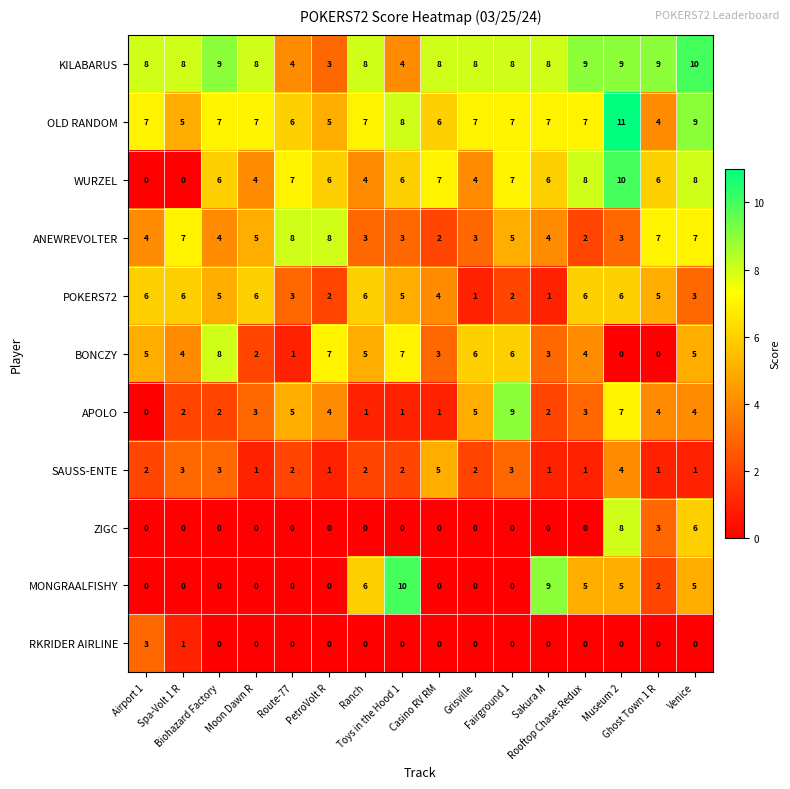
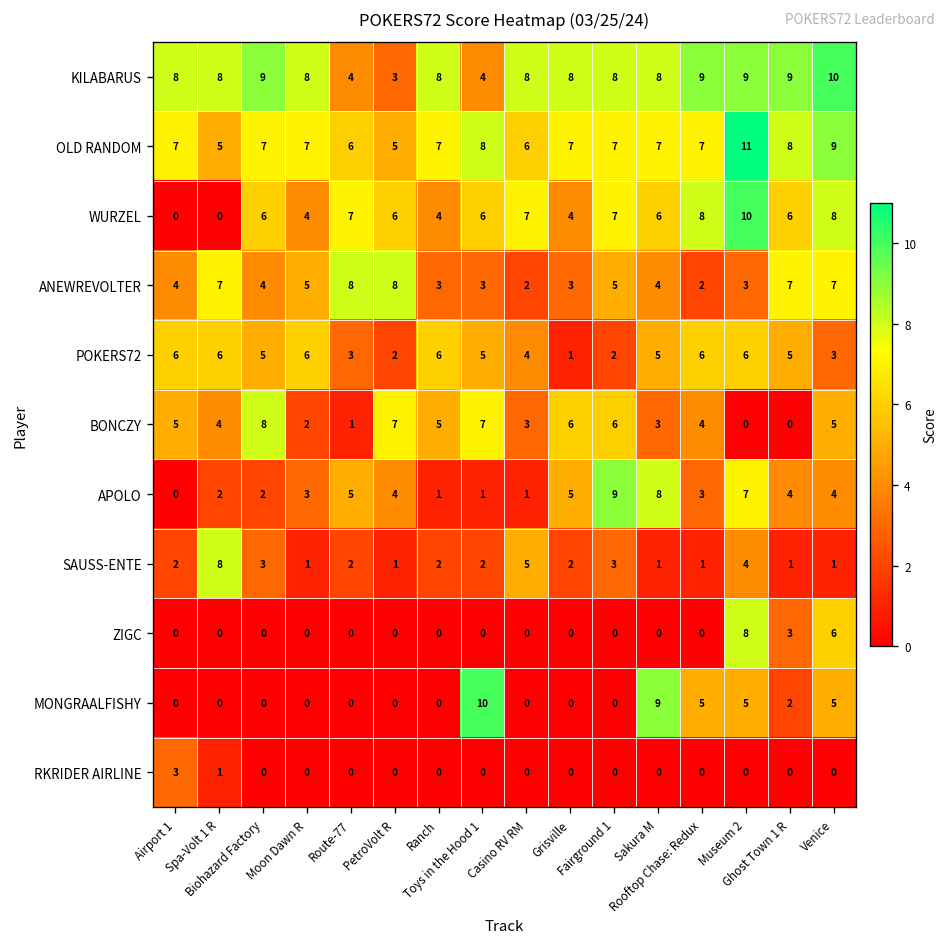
  {
    "KILABARUS": {
      "Airport 1": 8,
      "Spa-Volt 1 R": 8,
      "Biohazard Factory": 9,
      "Moon Dawn R": 8,
      "Route-77": 4,
      "PetroVolt R": 3,
      "Ranch": 8,
      "Toys in the Hood 1": 4,
      "Casino RV RM": 8,
      "Grisville": 8,
      "Fairground 1": 8,
      "Sakura M": 8,
      "Rooftop Chase: Redux": 9,
      "Museum 2": 9,
      "Ghost Town 1 R": 9,
      "Venice": 10
    },
    "OLD RANDOM": {
      "Airport 1": 7,
      "Spa-Volt 1 R": 5,
      "Biohazard Factory": 7,
      "Moon Dawn R": 7,
      "Route-77": 6,
      "PetroVolt R": 5,
      "Ranch": 7,
      "Toys in the Hood 1": 8,
      "Casino RV RM": 6,
      "Grisville": 7,
      "Fairground 1": 7,
      "Sakura M": 7,
      "Rooftop Chase: Redux": 7,
      "Museum 2": 11,
-     "Ghost Town 1 R": 4,
+     "Ghost Town 1 R": 8,
      "Venice": 9
    },
    "WURZEL": {
      "Airport 1": 0,
      "Spa-Volt 1 R": 0,
      "Biohazard Factory": 6,
      "Moon Dawn R": 4,
      "Route-77": 7,
      "PetroVolt R": 6,
      "Ranch": 4,
      "Toys in the Hood 1": 6,
      "Casino RV RM": 7,
      "Grisville": 4,
      "Fairground 1": 7,
      "Sakura M": 6,
      "Rooftop Chase: Redux": 8,
      "Museum 2": 10,
      "Ghost Town 1 R": 6,
      "Venice": 8
    },
    "ANEWREVOLTER": {
      "Airport 1": 4,
      "Spa-Volt 1 R": 7,
      "Biohazard Factory": 4,
      "Moon Dawn R": 5,
      "Route-77": 8,
      "PetroVolt R": 8,
      "Ranch": 3,
      "Toys in the Hood 1": 3,
      "Casino RV RM": 2,
      "Grisville": 3,
      "Fairground 1": 5,
      "Sakura M": 4,
      "Rooftop Chase: Redux": 2,
      "Museum 2": 3,
      "Ghost Town 1 R": 7,
      "Venice": 7
    },
    "POKERS72": {
      "Airport 1": 6,
      "Spa-Volt 1 R": 6,
      "Biohazard Factory": 5,
      "Moon Dawn R": 6,
      "Route-77": 3,
      "PetroVolt R": 2,
      "Ranch": 6,
      "Toys in the Hood 1": 5,
      "Casino RV RM": 4,
      "Grisville": 1,
      "Fairground 1": 2,
-     "Sakura M": 1,
+     "Sakura M": 5,
      "Rooftop Chase: Redux": 6,
      "Museum 2": 6,
      "Ghost Town 1 R": 5,
      "Venice": 3
    },
    "BONCZY": {
      "Airport 1": 5,
      "Spa-Volt 1 R": 4,
      "Biohazard Factory": 8,
      "Moon Dawn R": 2,
      "Route-77": 1,
      "PetroVolt R": 7,
      "Ranch": 5,
      "Toys in the Hood 1": 7,
      "Casino RV RM": 3,
      "Grisville": 6,
      "Fairground 1": 6,
      "Sakura M": 3,
      "Rooftop Chase: Redux": 4,
      "Museum 2": 0,
      "Ghost Town 1 R": 0,
      "Venice": 5
    },
    "APOLO": {
      "Airport 1": 0,
      "Spa-Volt 1 R": 2,
      "Biohazard Factory": 2,
      "Moon Dawn R": 3,
      "Route-77": 5,
      "PetroVolt R": 4,
      "Ranch": 1,
      "Toys in the Hood 1": 1,
      "Casino RV RM": 1,
      "Grisville": 5,
      "Fairground 1": 9,
-     "Sakura M": 2,
+     "Sakura M": 8,
      "Rooftop Chase: Redux": 3,
      "Museum 2": 7,
      "Ghost Town 1 R": 4,
      "Venice": 4
    },
    "SAUSS-ENTE": {
      "Airport 1": 2,
-     "Spa-Volt 1 R": 3,
+     "Spa-Volt 1 R": 8,
      "Biohazard Factory": 3,
      "Moon Dawn R": 1,
      "Route-77": 2,
      "PetroVolt R": 1,
      "Ranch": 2,
      "Toys in the Hood 1": 2,
      "Casino RV RM": 5,
      "Grisville": 2,
      "Fairground 1": 3,
      "Sakura M": 1,
      "Rooftop Chase: Redux": 1,
      "Museum 2": 4,
      "Ghost Town 1 R": 1,
      "Venice": 1
    },
    "ZIGC": {
      "Airport 1": 0,
      "Spa-Volt 1 R": 0,
      "Biohazard Factory": 0,
      "Moon Dawn R": 0,
      "Route-77": 0,
      "PetroVolt R": 0,
      "Ranch": 0,
      "Toys in the Hood 1": 0,
      "Casino RV RM": 0,
      "Grisville": 0,
      "Fairground 1": 0,
      "Sakura M": 0,
      "Rooftop Chase: Redux": 0,
      "Museum 2": 8,
      "Ghost Town 1 R": 3,
      "Venice": 6
    },
    "MONGRAALFISHY": {
      "Airport 1": 0,
      "Spa-Volt 1 R": 0,
      "Biohazard Factory": 0,
      "Moon Dawn R": 0,
      "Route-77": 0,
      "PetroVolt R": 0,
-     "Ranch": 6,
+     "Ranch": 0,
      "Toys in the Hood 1": 10,
      "Casino RV RM": 0,
      "Grisville": 0,
      "Fairground 1": 0,
      "Sakura M": 9,
      "Rooftop Chase: Redux": 5,
      "Museum 2": 5,
      "Ghost Town 1 R": 2,
      "Venice": 5
    },
    "RKRIDER AIRLINE": {
      "Airport 1": 3,
      "Spa-Volt 1 R": 1,
      "Biohazard Factory": 0,
      "Moon Dawn R": 0,
      "Route-77": 0,
      "PetroVolt R": 0,
      "Ranch": 0,
      "Toys in the Hood 1": 0,
      "Casino RV RM": 0,
      "Grisville": 0,
      "Fairground 1": 0,
      "Sakura M": 0,
      "Rooftop Chase: Redux": 0,
      "Museum 2": 0,
      "Ghost Town 1 R": 0,
      "Venice": 0
    }
  }
